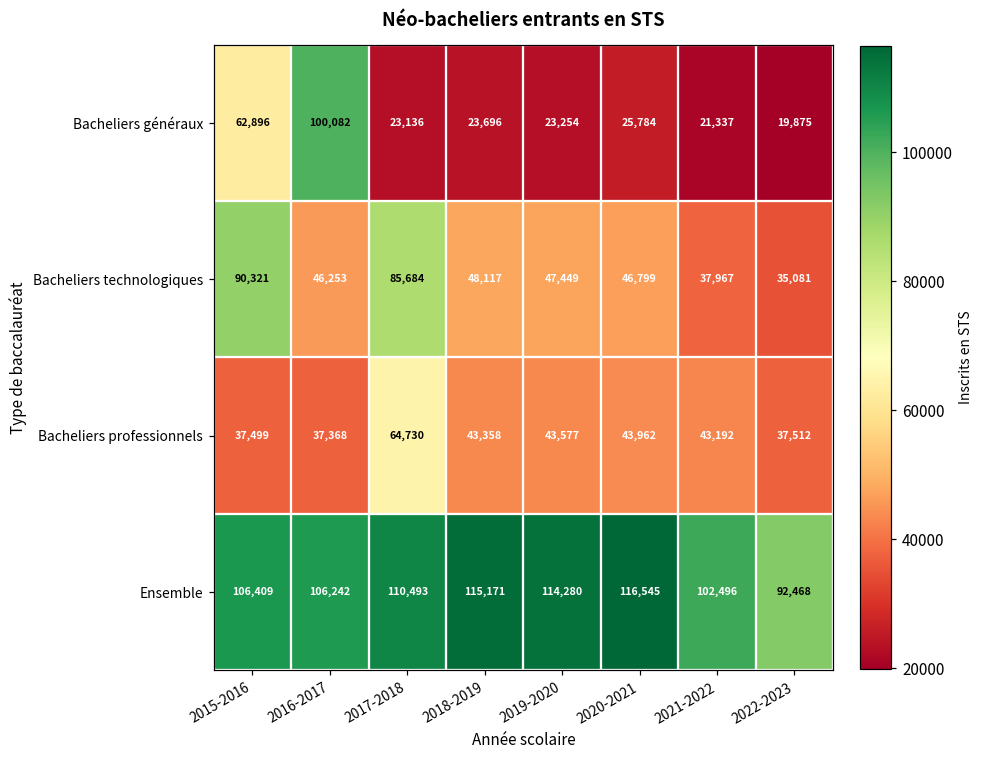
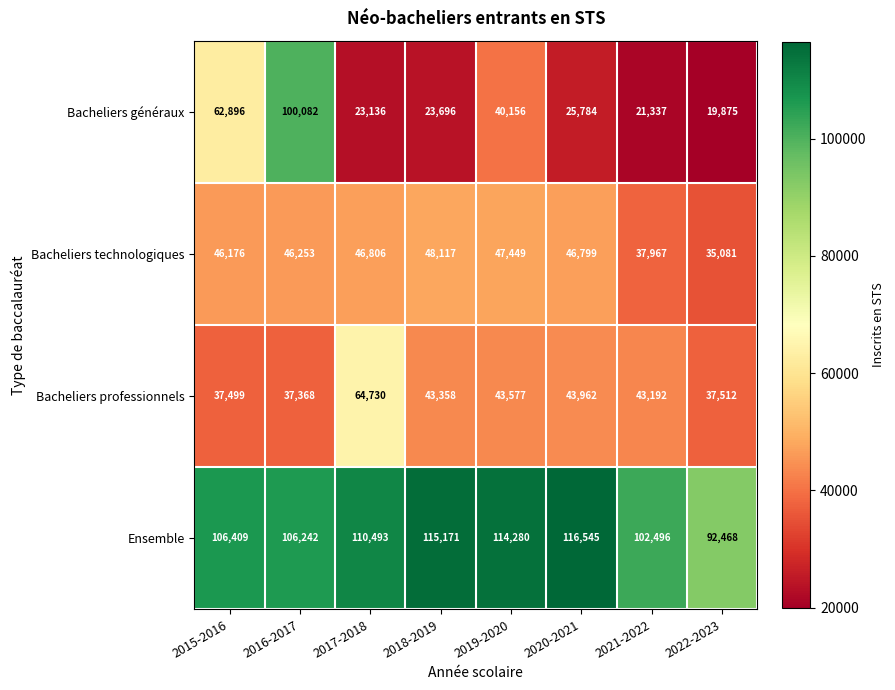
  {
    "Bacheliers généraux": {
      "2015-2016": "62,896",
      "2016-2017": "100,082",
      "2017-2018": "23,136",
      "2018-2019": "23,696",
-     "2019-2020": "23,254",
+     "2019-2020": "40,156",
      "2020-2021": "25,784",
      "2021-2022": "21,337",
      "2022-2023": "19,875"
    },
    "Bacheliers technologiques": {
-     "2015-2016": "90,321",
+     "2015-2016": "46,176",
      "2016-2017": "46,253",
-     "2017-2018": "85,684",
+     "2017-2018": "46,806",
      "2018-2019": "48,117",
      "2019-2020": "47,449",
      "2020-2021": "46,799",
      "2021-2022": "37,967",
      "2022-2023": "35,081"
    },
    "Bacheliers professionnels": {
      "2015-2016": "37,499",
      "2016-2017": "37,368",
      "2017-2018": "64,730",
      "2018-2019": "43,358",
      "2019-2020": "43,577",
      "2020-2021": "43,962",
      "2021-2022": "43,192",
      "2022-2023": "37,512"
    },
    "Ensemble": {
      "2015-2016": "106,409",
      "2016-2017": "106,242",
      "2017-2018": "110,493",
      "2018-2019": "115,171",
      "2019-2020": "114,280",
      "2020-2021": "116,545",
      "2021-2022": "102,496",
      "2022-2023": "92,468"
    }
  }
